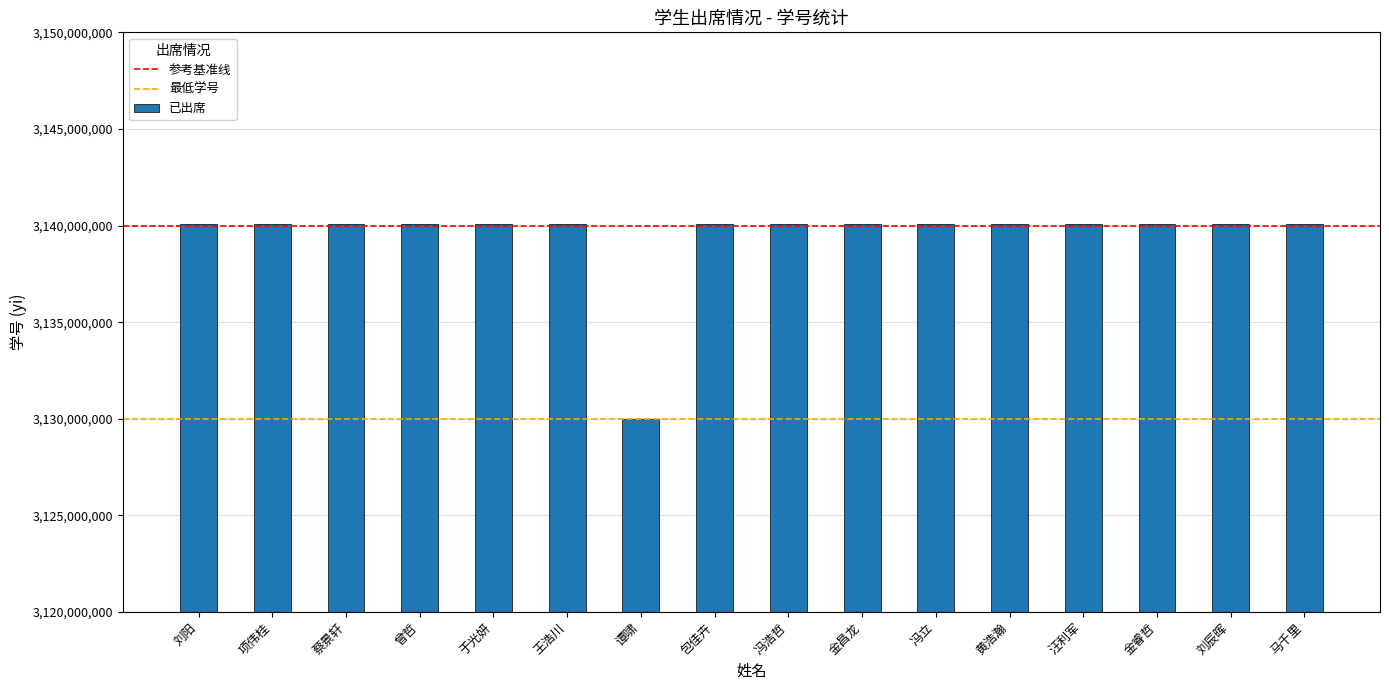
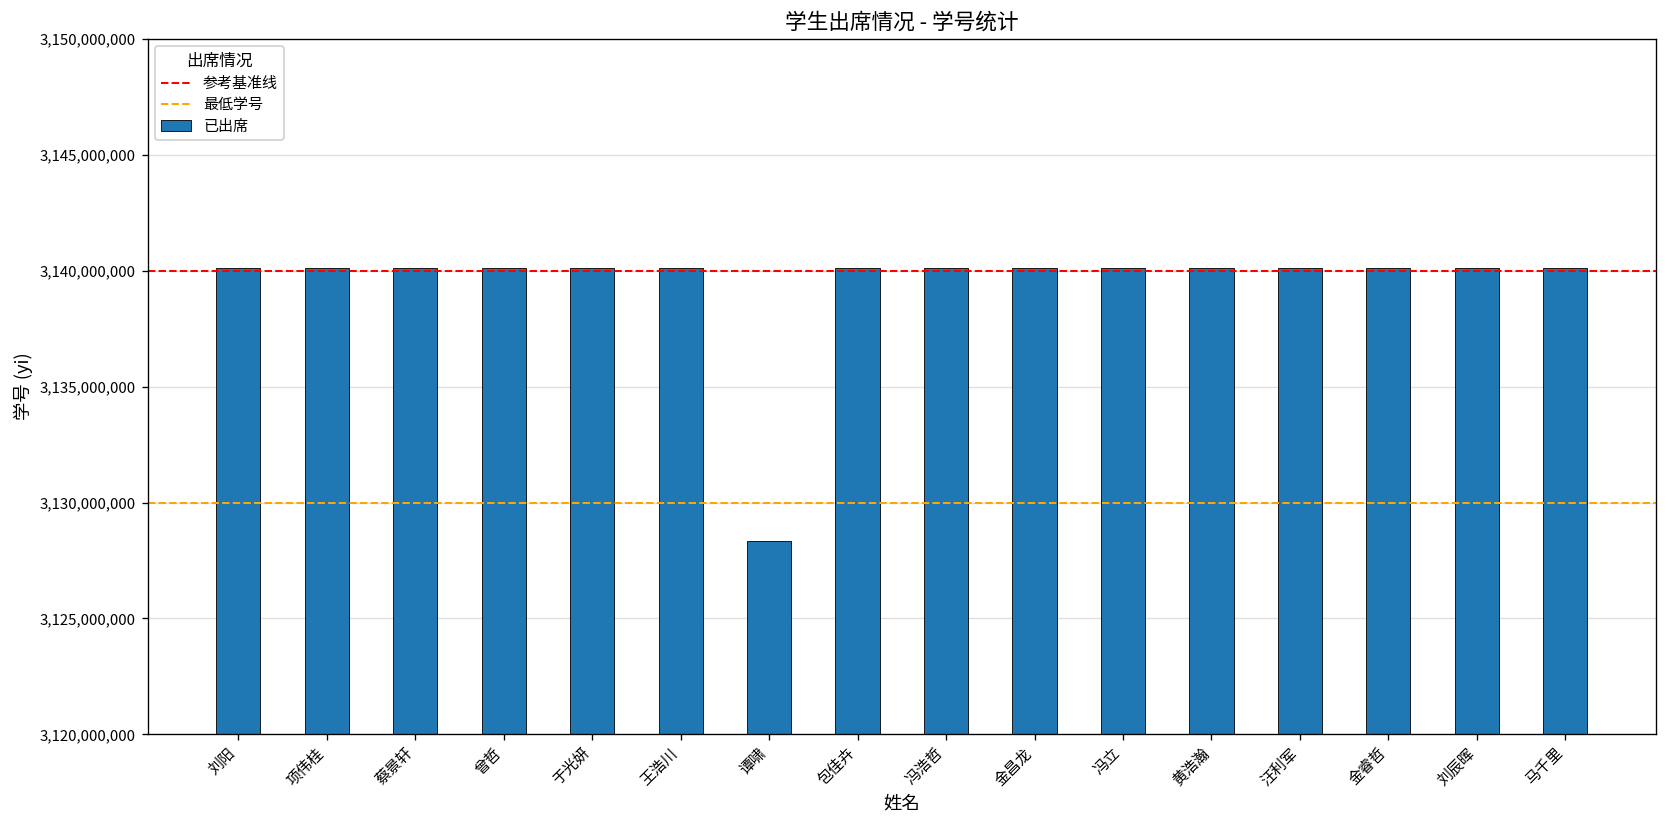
  {
    "刘阳": "3,140,100,000",
    "项伟桂": "3,140,100,000",
    "蔡景轩": "3,140,100,000",
    "曾哲": "3,140,100,000",
    "于光妍": "3,140,100,000",
    "王浩川": "3,140,100,000",
-   "谭啸": "3,130,000,000",
+   "谭啸": "3,128,300,000",
    "包佳卉": "3,140,100,000",
    "冯浩哲": "3,140,100,000",
    "金昌龙": "3,140,100,000",
    "冯立": "3,140,100,000",
    "黄浩瀚": "3,140,100,000",
    "汪利军": "3,140,100,000",
    "金睿哲": "3,140,100,000",
    "刘辰晖": "3,140,100,000",
    "马千里": "3,140,100,000"
  }
